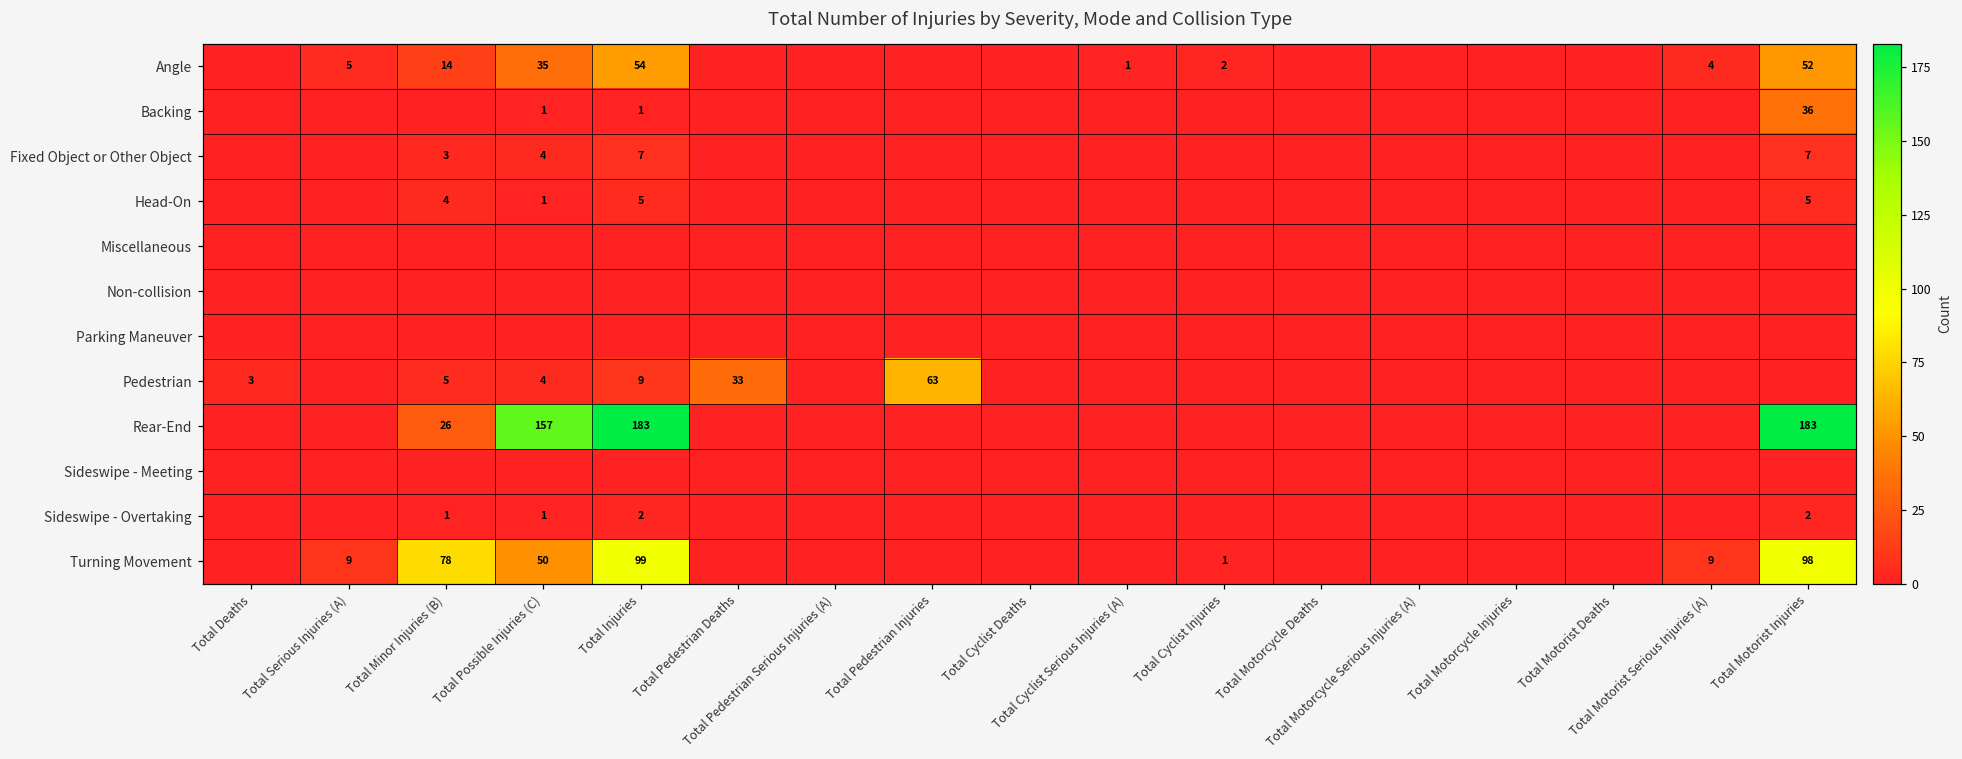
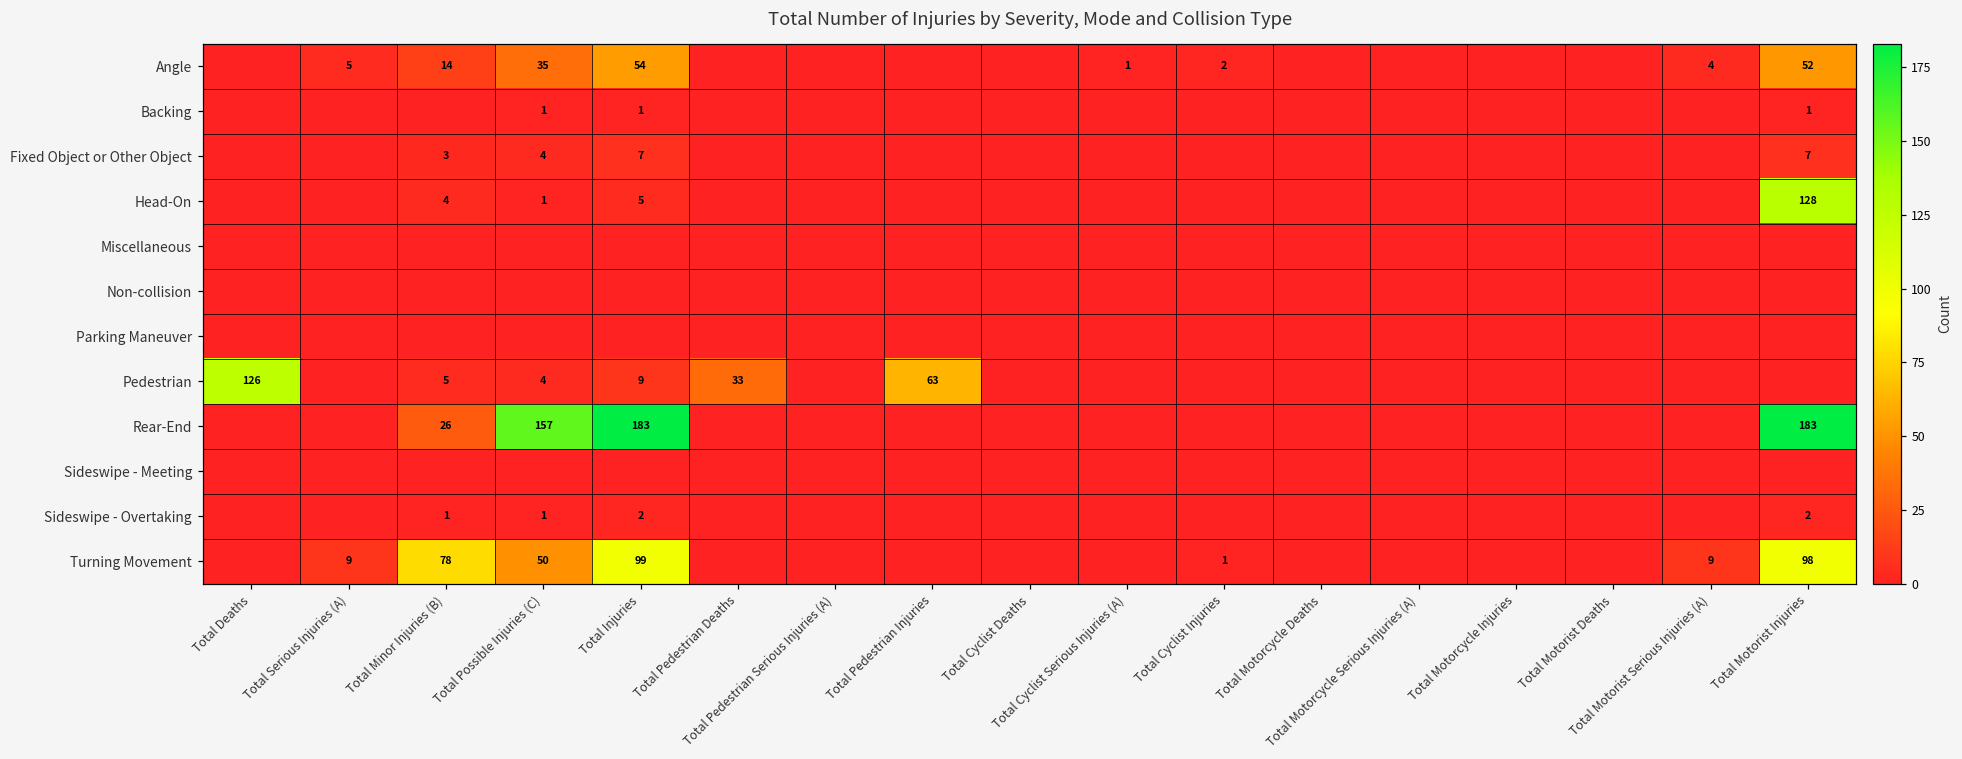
  {
    "Angle": {
      "Total Serious Injuries (A)": 5,
      "Total Minor Injuries (B)": 14,
      "Total Possible Injuries (C)": 35,
      "Total Injuries": 54,
      "Total Cyclist Serious Injuries (A)": 1,
      "Total Cyclist Injuries": 2,
      "Total Motorist Serious Injuries (A)": 4,
      "Total Motorist Injuries": 52
    },
    "Backing": {
      "Total Possible Injuries (C)": 1,
      "Total Injuries": 1,
-     "Total Motorist Injuries": 36
+     "Total Motorist Injuries": 1
    },
    "Fixed Object or Other Object": {
      "Total Minor Injuries (B)": 3,
      "Total Possible Injuries (C)": 4,
      "Total Injuries": 7,
      "Total Motorist Injuries": 7
    },
    "Head-On": {
      "Total Minor Injuries (B)": 4,
      "Total Possible Injuries (C)": 1,
      "Total Injuries": 5,
-     "Total Motorist Injuries": 5
+     "Total Motorist Injuries": 128
    },
    "Pedestrian": {
-     "Total Deaths": 3,
+     "Total Deaths": 126,
      "Total Minor Injuries (B)": 5,
      "Total Possible Injuries (C)": 4,
      "Total Injuries": 9,
      "Total Pedestrian Deaths": 33,
      "Total Pedestrian Injuries": 63
    },
    "Rear-End": {
      "Total Minor Injuries (B)": 26,
      "Total Possible Injuries (C)": 157,
      "Total Injuries": 183,
      "Total Motorist Injuries": 183
    },
    "Sideswipe - Overtaking": {
      "Total Minor Injuries (B)": 1,
      "Total Possible Injuries (C)": 1,
      "Total Injuries": 2,
      "Total Motorist Injuries": 2
    },
    "Turning Movement": {
      "Total Serious Injuries (A)": 9,
      "Total Minor Injuries (B)": 78,
      "Total Possible Injuries (C)": 50,
      "Total Injuries": 99,
      "Total Cyclist Injuries": 1,
      "Total Motorist Serious Injuries (A)": 9,
      "Total Motorist Injuries": 98
    }
  }
